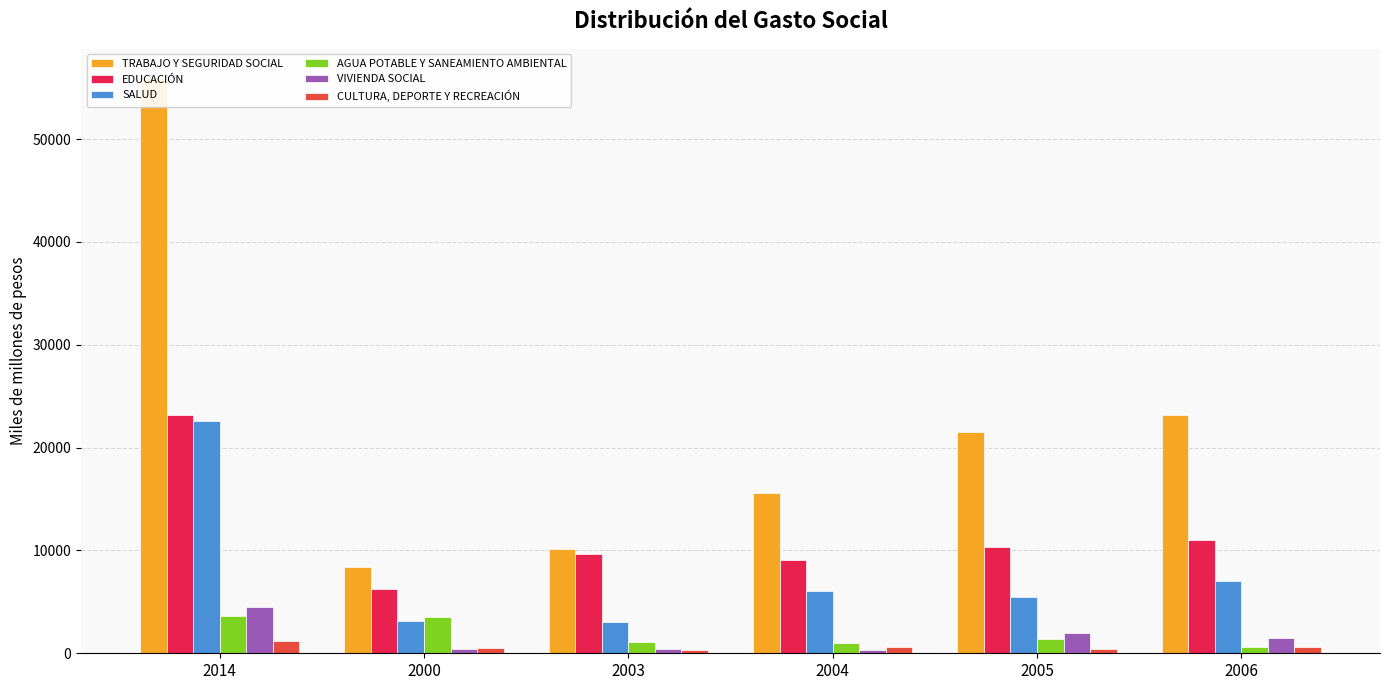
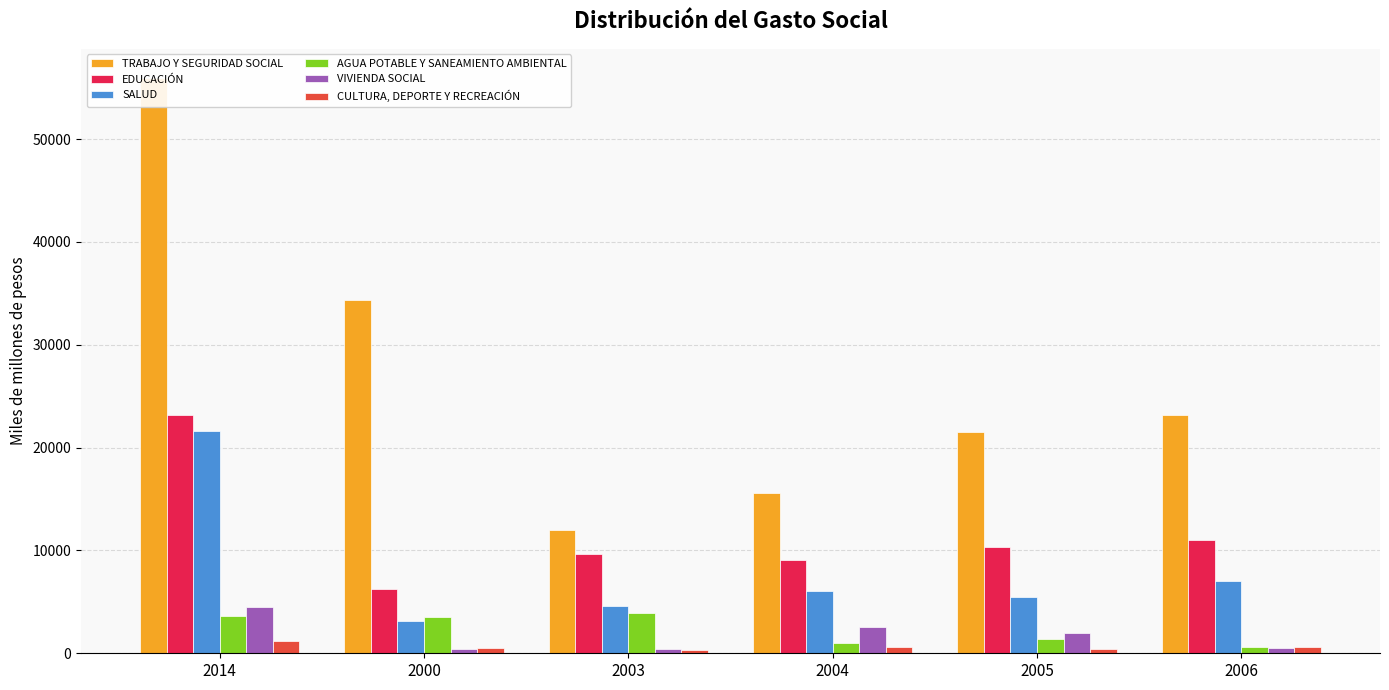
  {
    "TRABAJO Y SEGURIDAD SOCIAL": {
-     "2000": 8400,
-     "2003": 10100,
+     "2000": 34300,
+     "2003": 12000,
      "2004": 15600,
      "2005": 21500,
      "2006": 23100
    },
    "SALUD": {
-     "2014": 22500,
+     "2014": 21600,
      "2000": 3100,
-     "2003": 3000,
+     "2003": 4600,
      "2004": 6000,
      "2005": 5500,
      "2006": 7100
    },
    "AGUA POTABLE Y SANEAMIENTO AMBIENTAL": {
      "2014": 3600,
      "2000": 3500,
-     "2003": 1100,
+     "2003": 3900,
      "2004": 1000,
      "2005": 1400,
      "2006": 600
    },
    "VIVIENDA SOCIAL": {
      "2014": 4500,
      "2000": 400,
      "2003": 400,
-     "2004": 300,
+     "2004": 2600,
      "2005": 2000,
-     "2006": 1500
+     "2006": 500
    }
  }
